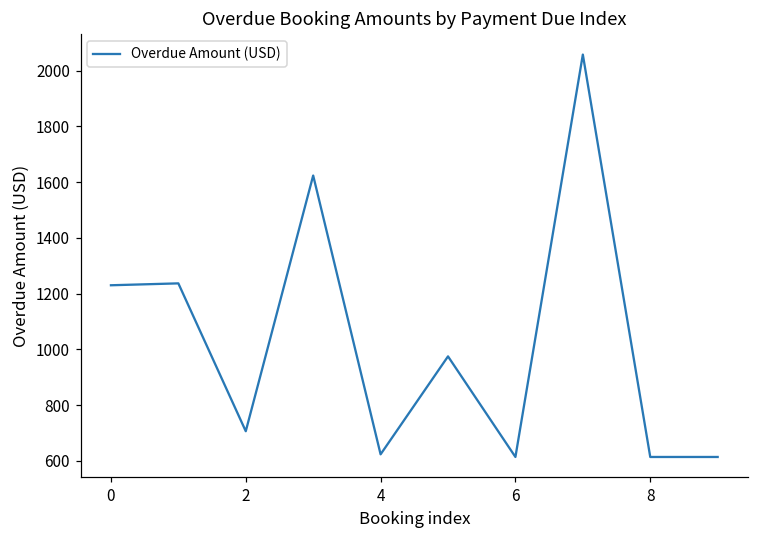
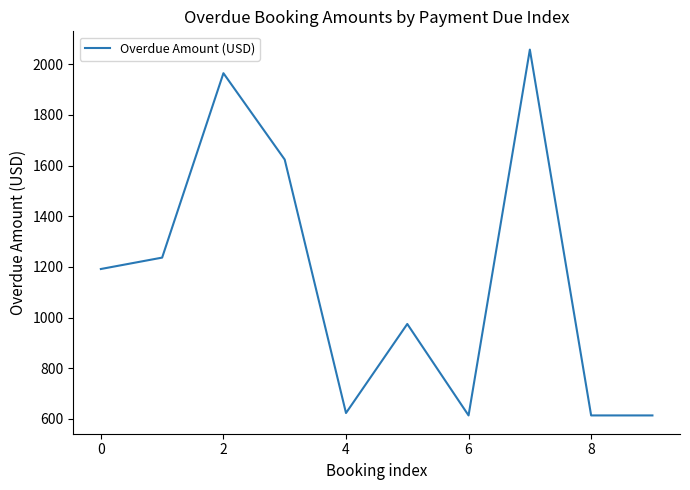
  {
-   "0": 1230,
-   "2": 710,
+   "0": 1190,
+   "2": 1960,
    "4": 620,
    "6": 610,
    "8": 610
  }
